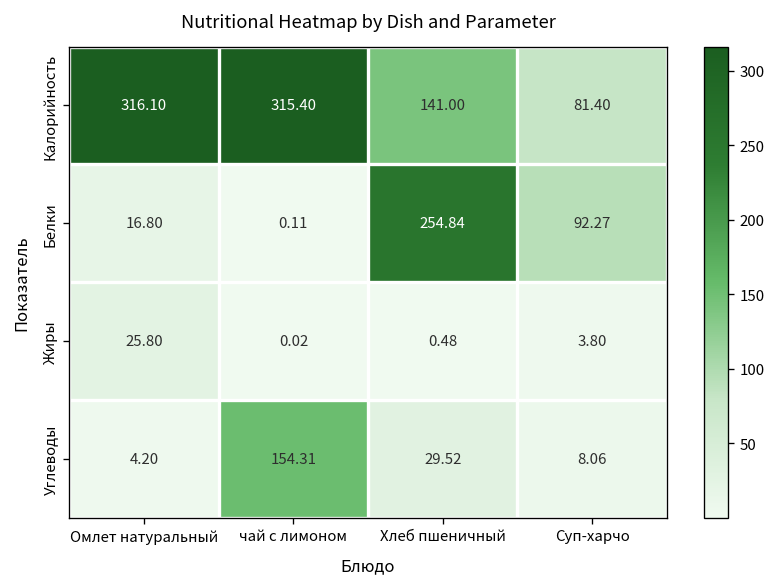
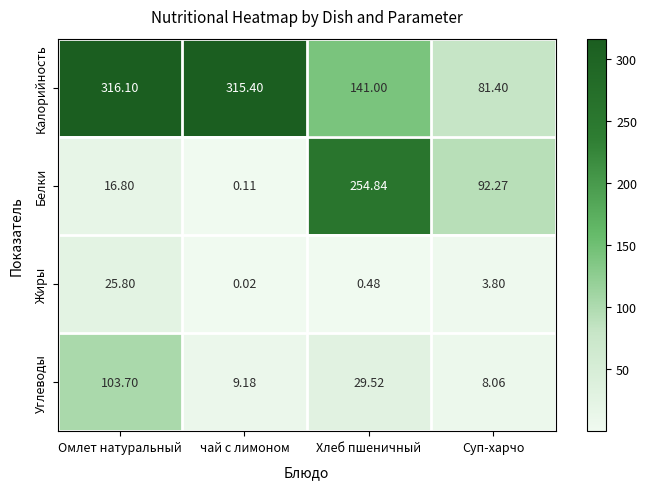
  {
    "Калорийность": {
      "Омлет натуральный": 316.10,
      "чай с лимоном": 315.40,
      "Хлеб пшеничный": 141.00,
      "Суп-харчо": 81.40
    },
    "Белки": {
      "Омлет натуральный": 16.80,
      "чай с лимоном": 0.11,
      "Хлеб пшеничный": 254.84,
      "Суп-харчо": 92.27
    },
    "Жиры": {
      "Омлет натуральный": 25.80,
      "чай с лимоном": 0.02,
      "Хлеб пшеничный": 0.48,
      "Суп-харчо": 3.80
    },
    "Углеводы": {
-     "Омлет натуральный": 4.20,
-     "чай с лимоном": 154.31,
+     "Омлет натуральный": 103.70,
+     "чай с лимоном": 9.18,
      "Хлеб пшеничный": 29.52,
      "Суп-харчо": 8.06
    }
  }
